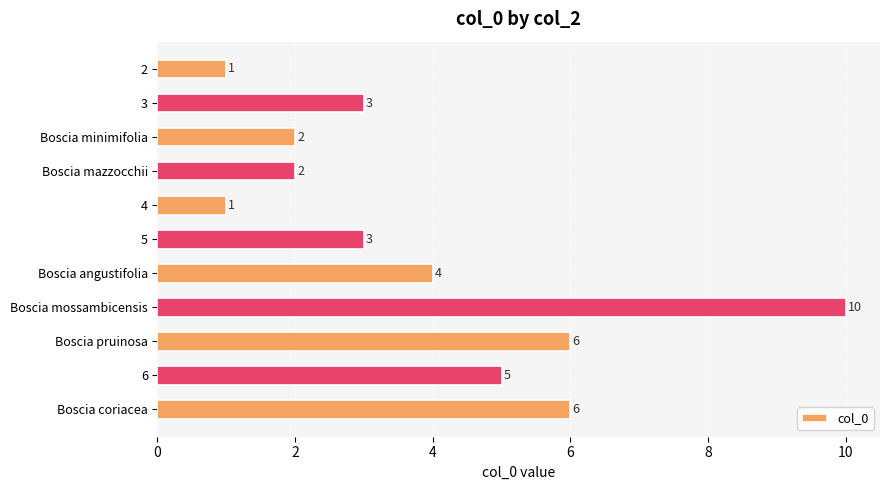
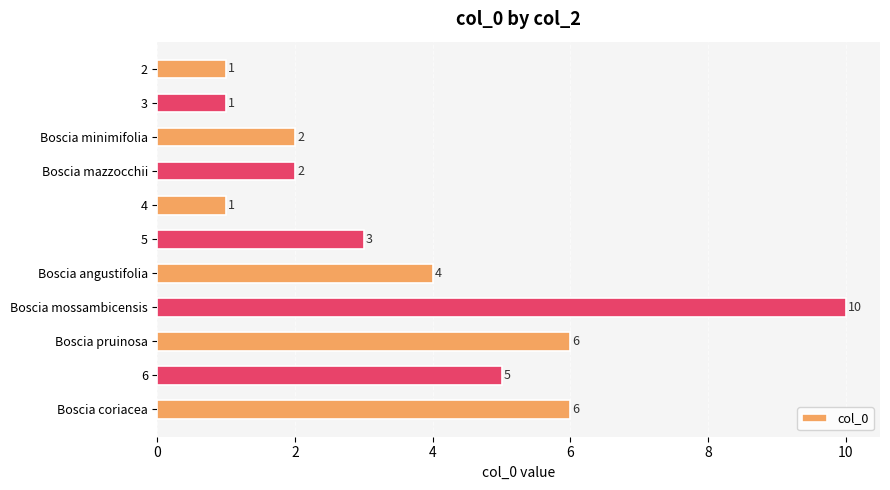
  {
    "2": 1,
-   "3": 3,
+   "3": 1,
    "Boscia minimifolia": 2,
    "Boscia mazzocchii": 2,
    "4": 1,
    "5": 3,
    "Boscia angustifolia": 4,
    "Boscia mossambicensis": 10,
    "Boscia pruinosa": 6,
    "6": 5,
    "Boscia coriacea": 6
  }
